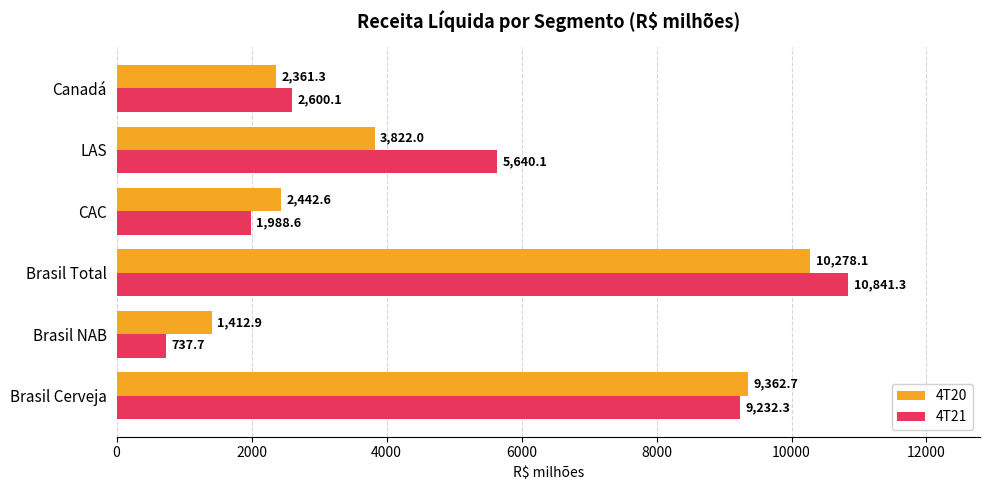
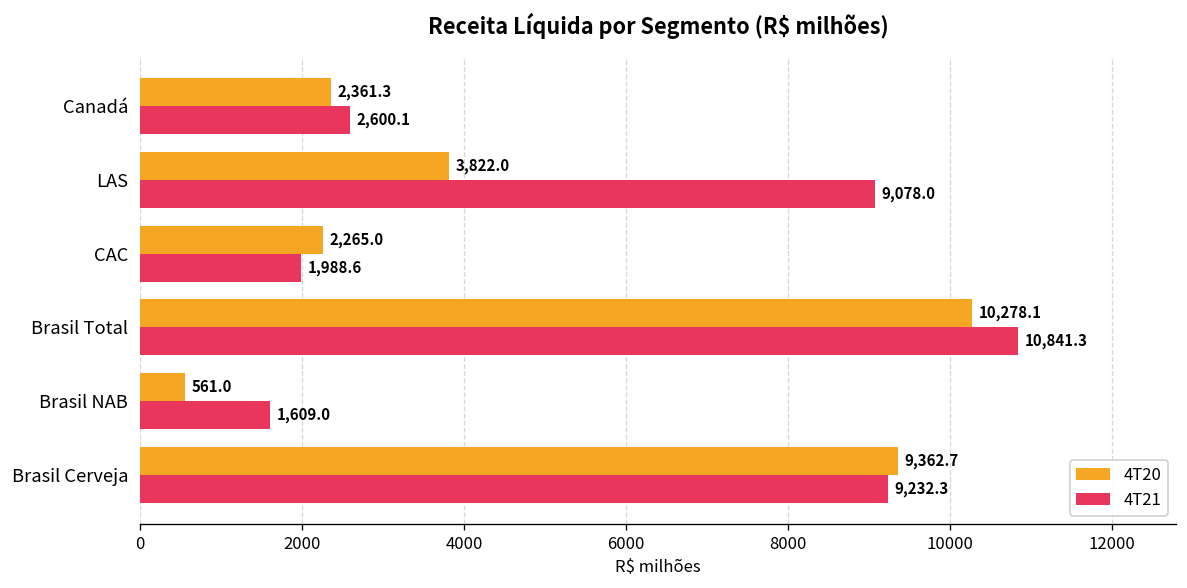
  {
    "4T20": {
      "Canadá": "2,361.3",
      "LAS": "3,822.0",
-     "CAC": "2,442.6",
+     "CAC": "2,265.0",
      "Brasil Total": "10,278.1",
-     "Brasil NAB": "1,412.9",
+     "Brasil NAB": "561.0",
      "Brasil Cerveja": "9,362.7"
    },
    "4T21": {
      "Canadá": "2,600.1",
-     "LAS": "5,640.1",
+     "LAS": "9,078.0",
      "CAC": "1,988.6",
      "Brasil Total": "10,841.3",
-     "Brasil NAB": "737.7",
+     "Brasil NAB": "1,609.0",
      "Brasil Cerveja": "9,232.3"
    }
  }
